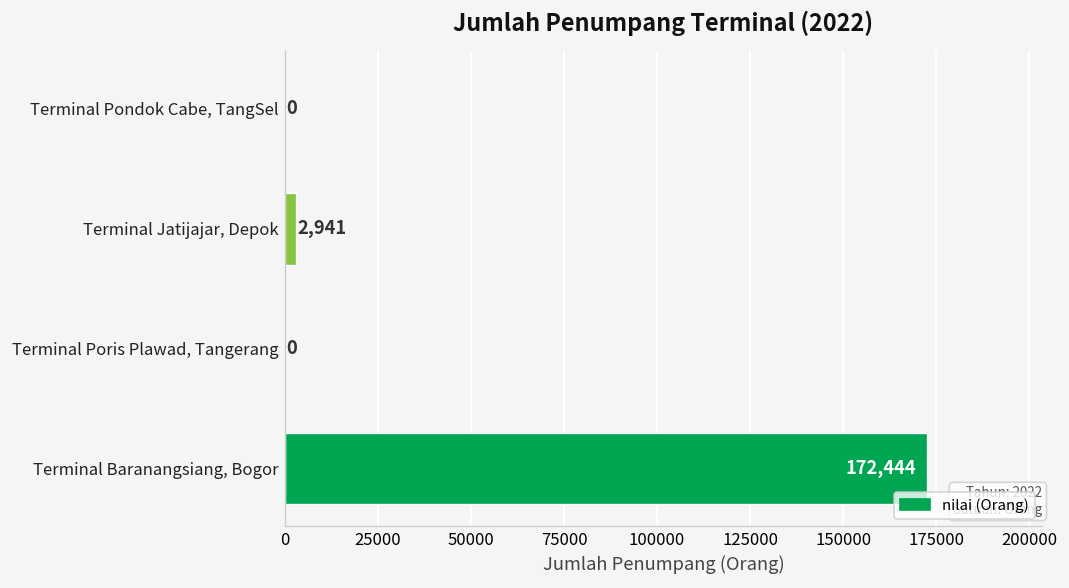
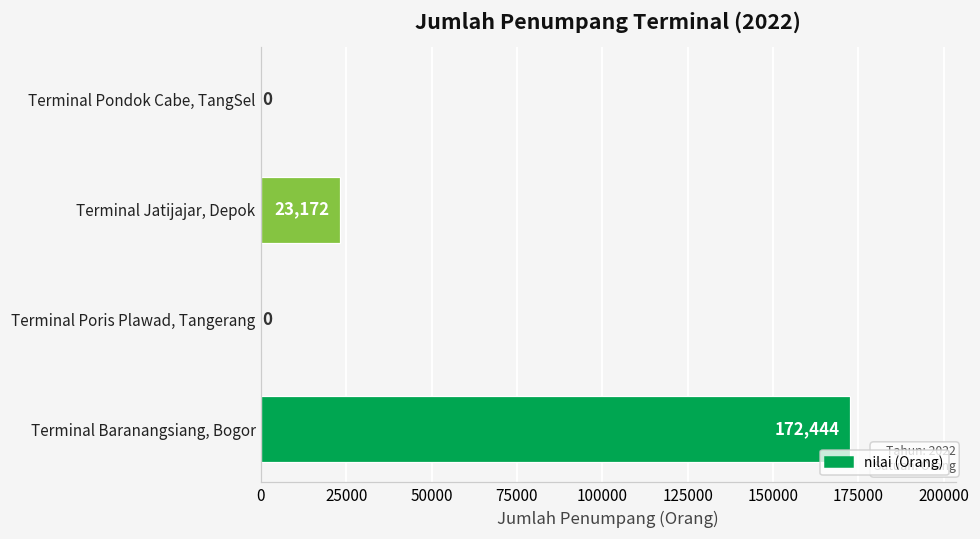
  {
    "Terminal Pondok Cabe, TangSel": "0",
-   "Terminal Jatijajar, Depok": "2,941",
+   "Terminal Jatijajar, Depok": "23,172",
    "Terminal Poris Plawad, Tangerang": "0",
    "Terminal Baranangsiang, Bogor": "172,444"
  }
